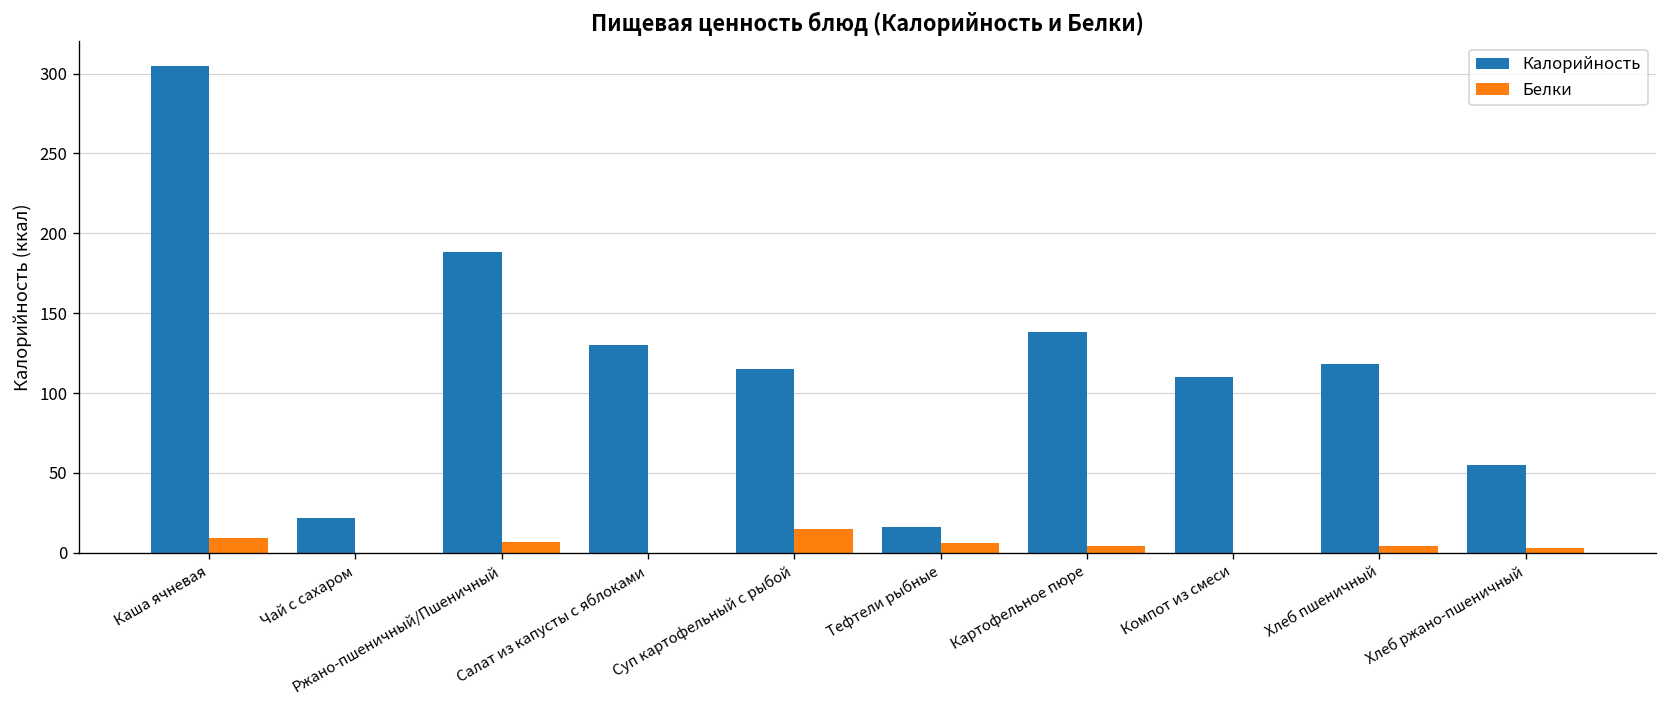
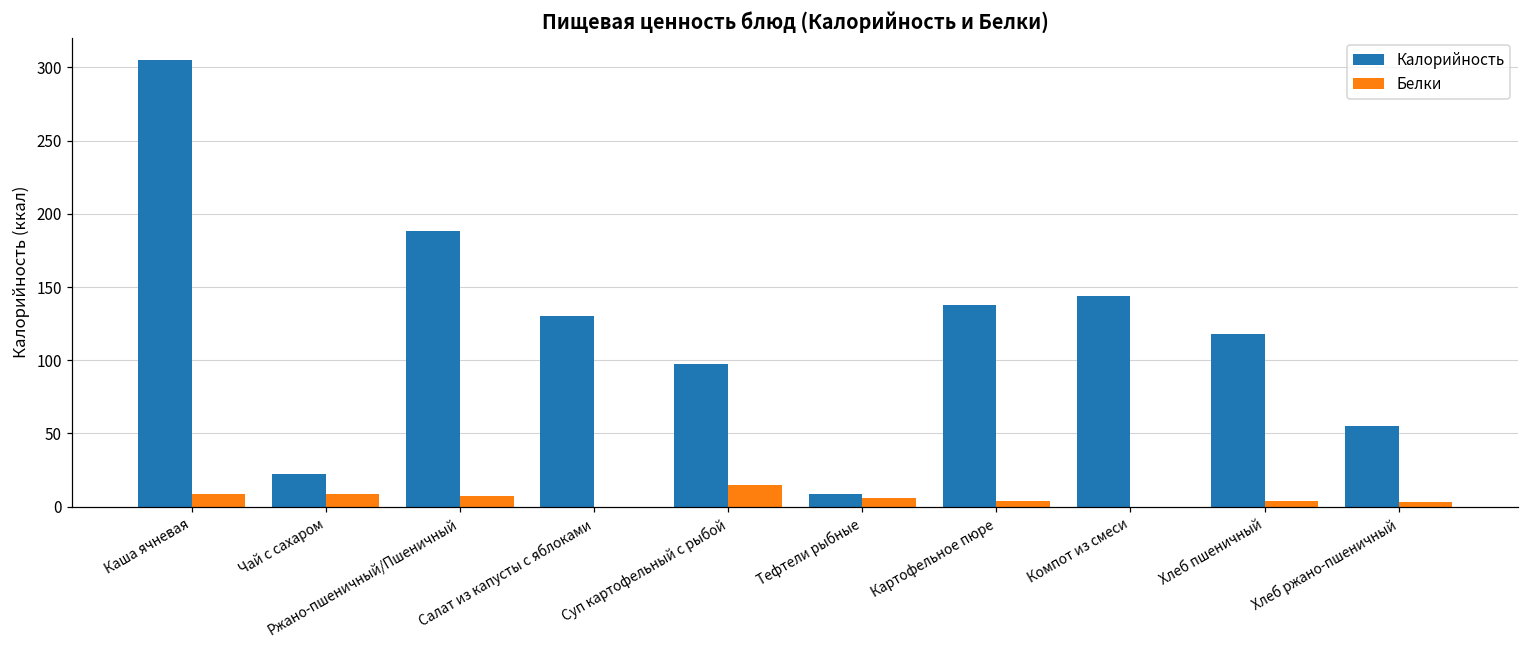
  {
    "Калорийность": {
      "Каша ячневая": 305,
      "Чай с сахаром": 22,
      "Ржано-пшеничный/Пшеничный": 188,
      "Салат из капусты с яблоками": 130,
-     "Суп картофельный с рыбой": 115,
-     "Тефтели рыбные": 16,
+     "Суп картофельный с рыбой": 98,
+     "Тефтели рыбные": 9,
      "Картофельное пюре": 138,
-     "Компот из смеси": 110,
+     "Компот из смеси": 144,
      "Хлеб пшеничный": 118,
      "Хлеб ржано-пшеничный": 55
    },
    "Белки": {
      "Каша ячневая": 9,
-     "Чай с сахаром": 0,
+     "Чай с сахаром": 9,
      "Ржано-пшеничный/Пшеничный": 7,
      "Салат из капусты с яблоками": 0,
      "Суп картофельный с рыбой": 15,
      "Тефтели рыбные": 6,
      "Картофельное пюре": 4,
      "Компот из смеси": 0,
      "Хлеб пшеничный": 4,
      "Хлеб ржано-пшеничный": 3
    }
  }
